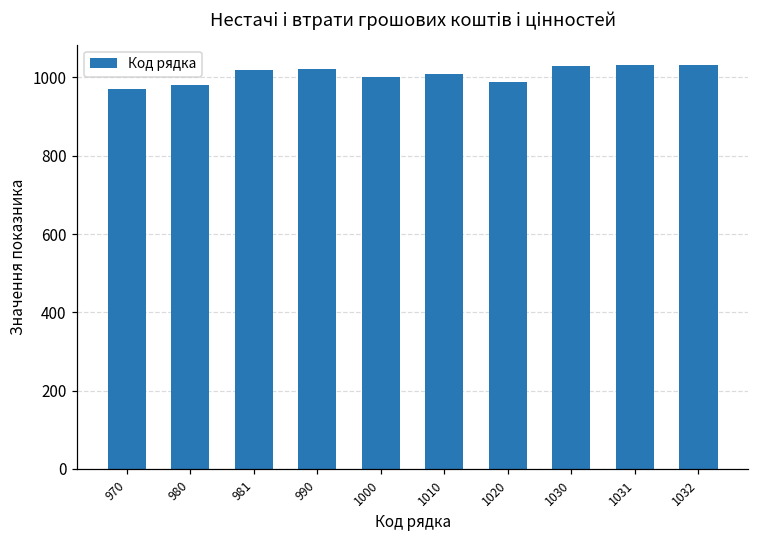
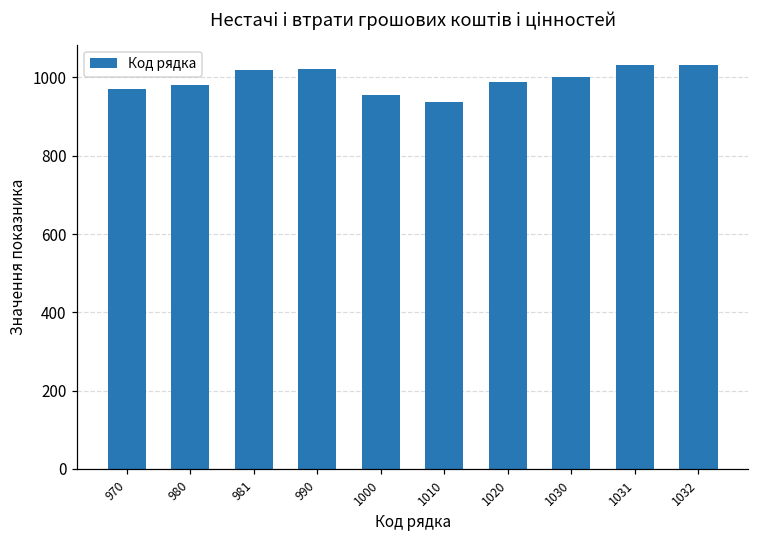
  {
    "970": 970,
    "980": 980,
    "981": 1020,
    "990": 1020,
-   "1000": 1000,
-   "1010": 1010,
+   "1000": 950,
+   "1010": 940,
    "1020": 990,
-   "1030": 1030,
+   "1030": 1000,
    "1031": 1030,
    "1032": 1030
  }
